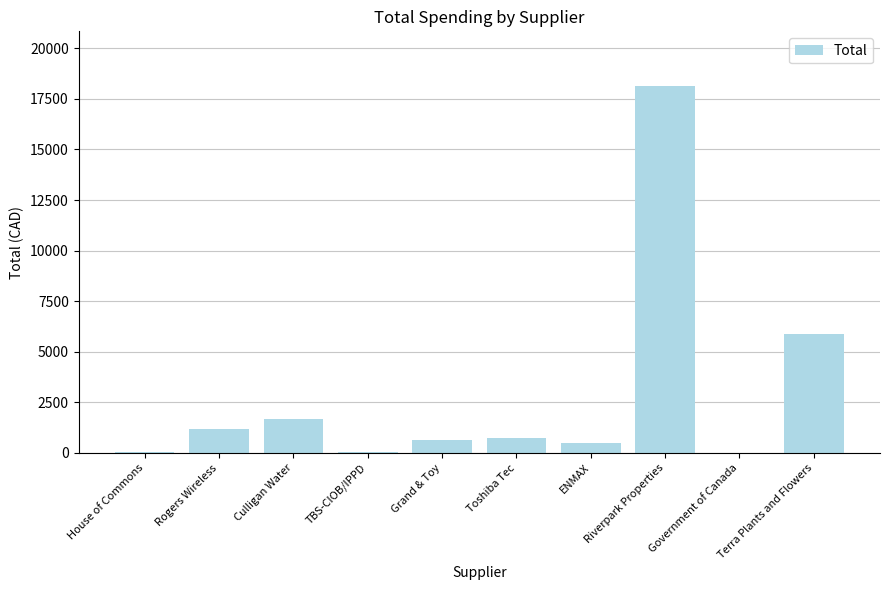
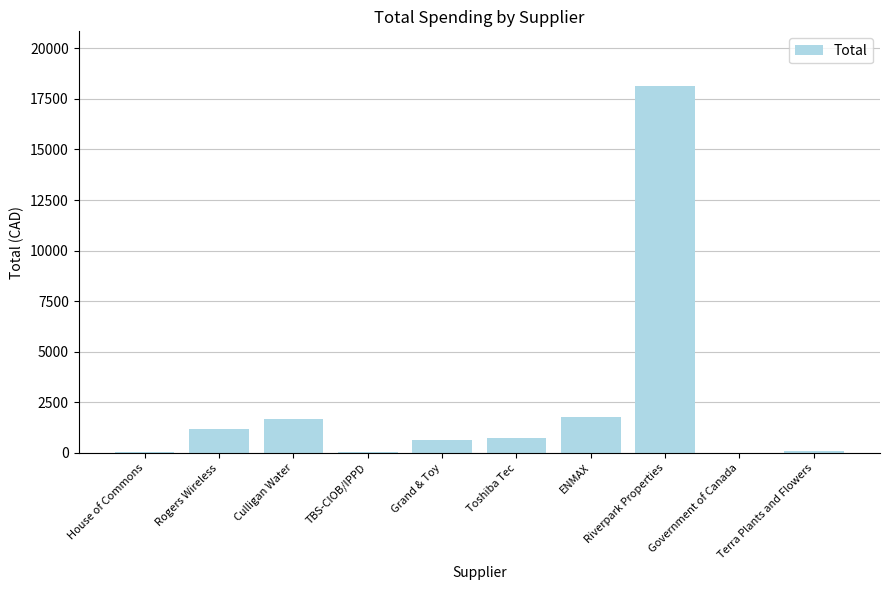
  {
    "Rogers Wireless": 1200,
    "Culligan Water": 1700,
    "Grand & Toy": 700,
    "Toshiba Tec": 700,
-   "ENMAX": 500,
+   "ENMAX": 1800,
    "Riverpark Properties": 18100,
-   "Terra Plants and Flowers": 5900
+   "Terra Plants and Flowers": 100
  }
